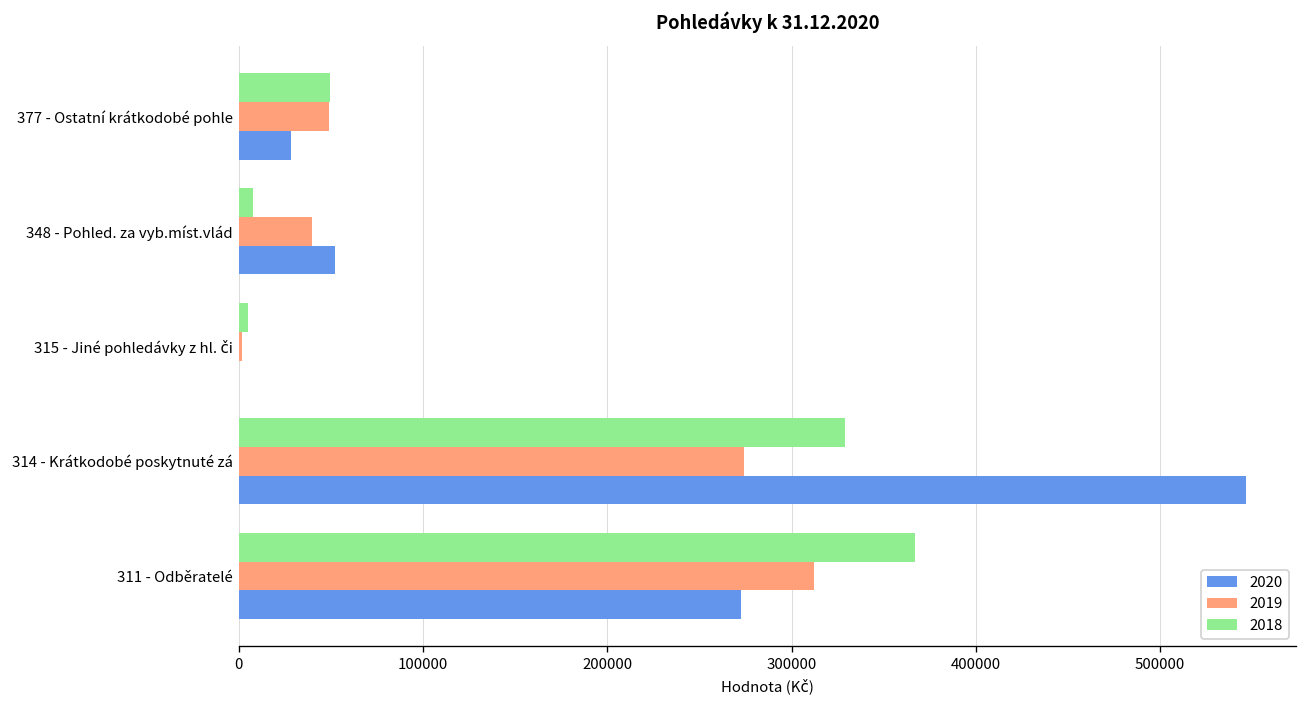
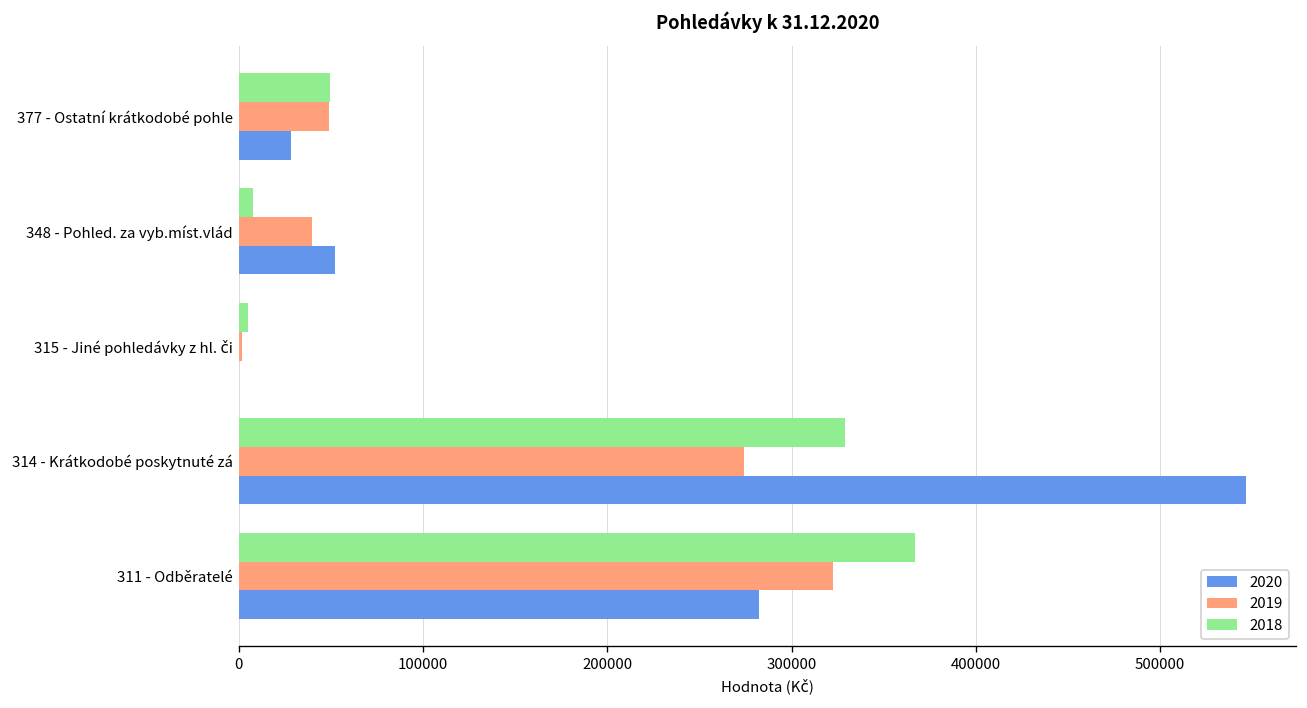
  {
    "2020": {
      "377 - Ostatní krátkodobé pohle": 28000,
      "348 - Pohled. za vyb.míst.vlád": 52000,
      "315 - Jiné pohledávky z hl. či": 0,
      "314 - Krátkodobé poskytnuté zá": 546000,
-     "311 - Odběratelé": 272000
+     "311 - Odběratelé": 282000
    },
    "2019": {
      "377 - Ostatní krátkodobé pohle": 49000,
      "348 - Pohled. za vyb.míst.vlád": 40000,
      "314 - Krátkodobé poskytnuté zá": 274000,
-     "311 - Odběratelé": 312000
+     "311 - Odběratelé": 322000
    },
    "2018": {
      "377 - Ostatní krátkodobé pohle": 50000,
      "348 - Pohled. za vyb.míst.vlád": 8000,
      "315 - Jiné pohledávky z hl. či": 5000,
      "314 - Krátkodobé poskytnuté zá": 329000,
      "311 - Odběratelé": 367000
    }
  }
